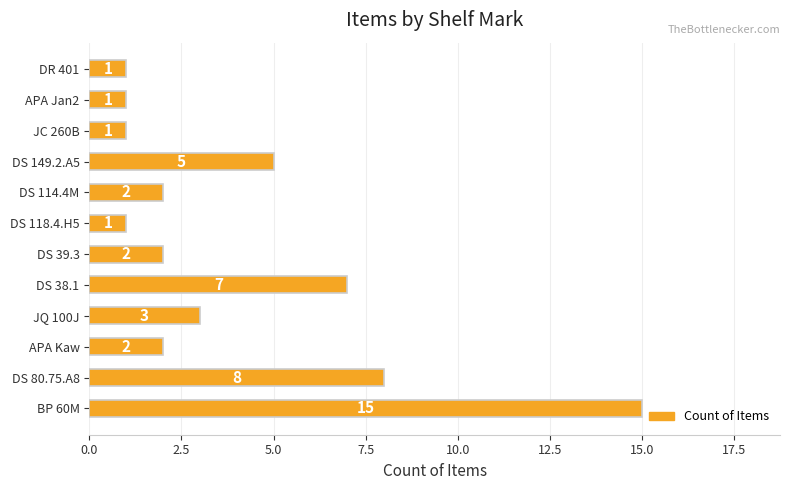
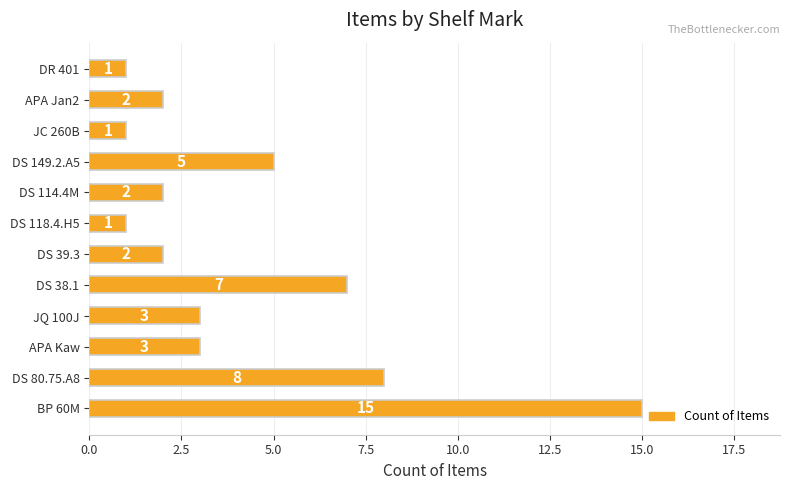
  {
    "DR 401": 1,
-   "APA Jan2": 1,
+   "APA Jan2": 2,
    "JC 260B": 1,
    "DS 149.2.A5": 5,
    "DS 114.4M": 2,
    "DS 118.4.H5": 1,
    "DS 39.3": 2,
    "DS 38.1": 7,
    "JQ 100J": 3,
-   "APA Kaw": 2,
+   "APA Kaw": 3,
    "DS 80.75.A8": 8,
    "BP 60M": 15
  }
